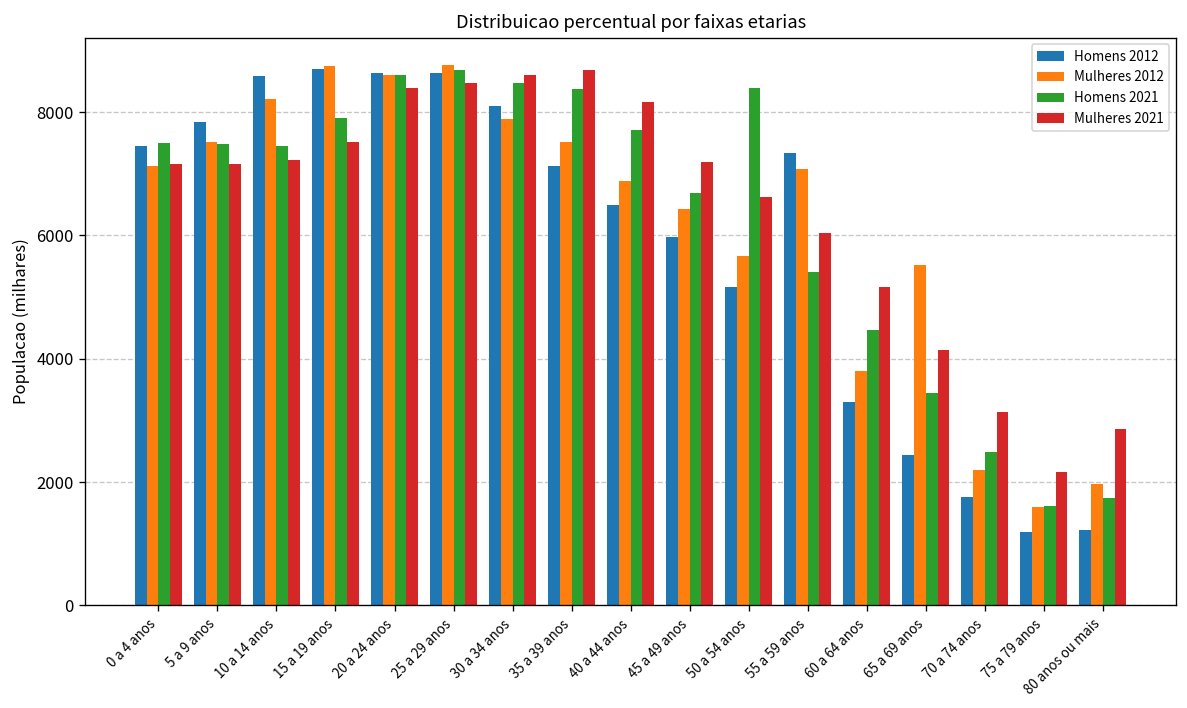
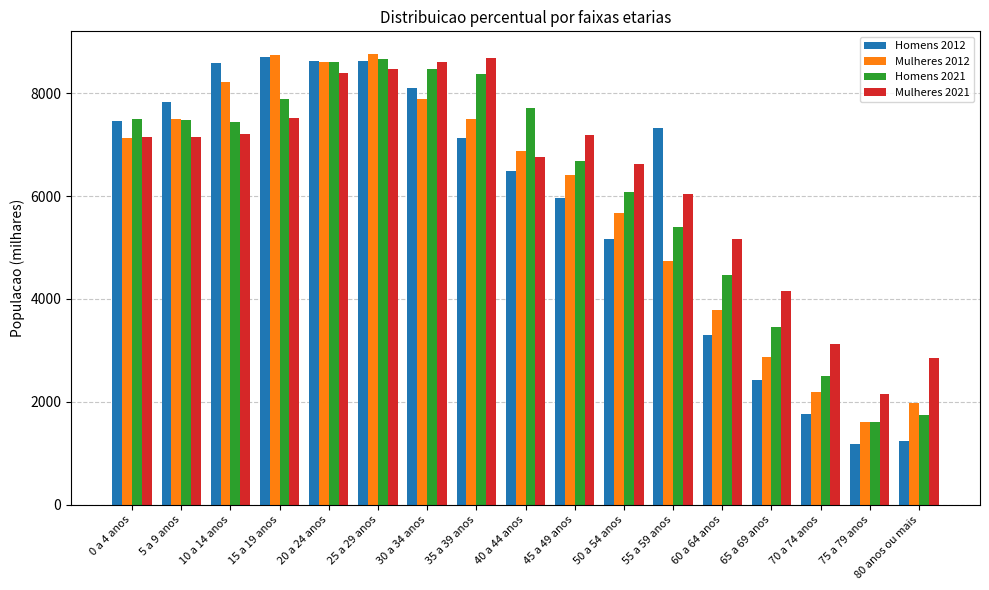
  {
    "Homens 2012": {
      "0 a 4 anos": 7500,
      "5 a 9 anos": 7800,
      "10 a 14 anos": 8600,
      "15 a 19 anos": 8700,
      "20 a 24 anos": 8600,
      "25 a 29 anos": 8600,
      "30 a 34 anos": 8100,
      "35 a 39 anos": 7100,
      "40 a 44 anos": 6500,
      "45 a 49 anos": 6000,
      "50 a 54 anos": 5200,
      "55 a 59 anos": 7300,
      "60 a 64 anos": 3300,
      "65 a 69 anos": 2400,
      "70 a 74 anos": 1800,
      "75 a 79 anos": 1200,
      "80 anos ou mais": 1200
    },
    "Mulheres 2012": {
      "0 a 4 anos": 7100,
      "5 a 9 anos": 7500,
      "10 a 14 anos": 8200,
      "15 a 19 anos": 8700,
      "20 a 24 anos": 8600,
      "25 a 29 anos": 8800,
      "30 a 34 anos": 7900,
      "35 a 39 anos": 7500,
      "40 a 44 anos": 6900,
      "45 a 49 anos": 6400,
      "50 a 54 anos": 5700,
-     "55 a 59 anos": 7100,
+     "55 a 59 anos": 4700,
      "60 a 64 anos": 3800,
-     "65 a 69 anos": 5500,
+     "65 a 69 anos": 2900,
      "70 a 74 anos": 2200,
      "75 a 79 anos": 1600,
      "80 anos ou mais": 2000
    },
    "Homens 2021": {
      "0 a 4 anos": 7500,
      "5 a 9 anos": 7500,
      "10 a 14 anos": 7500,
      "15 a 19 anos": 7900,
      "20 a 24 anos": 8600,
      "25 a 29 anos": 8700,
      "30 a 34 anos": 8500,
      "35 a 39 anos": 8400,
      "40 a 44 anos": 7700,
      "45 a 49 anos": 6700,
-     "50 a 54 anos": 8400,
+     "50 a 54 anos": 6100,
      "55 a 59 anos": 5400,
      "60 a 64 anos": 4500,
      "65 a 69 anos": 3500,
      "70 a 74 anos": 2500,
      "75 a 79 anos": 1600,
      "80 anos ou mais": 1700
    },
    "Mulheres 2021": {
      "0 a 4 anos": 7200,
      "5 a 9 anos": 7200,
      "10 a 14 anos": 7200,
      "15 a 19 anos": 7500,
      "20 a 24 anos": 8400,
      "25 a 29 anos": 8500,
      "30 a 34 anos": 8600,
      "35 a 39 anos": 8700,
-     "40 a 44 anos": 8200,
+     "40 a 44 anos": 6800,
      "45 a 49 anos": 7200,
      "50 a 54 anos": 6600,
      "55 a 59 anos": 6000,
      "60 a 64 anos": 5200,
      "65 a 69 anos": 4200,
      "70 a 74 anos": 3100,
      "75 a 79 anos": 2200,
      "80 anos ou mais": 2900
    }
  }
